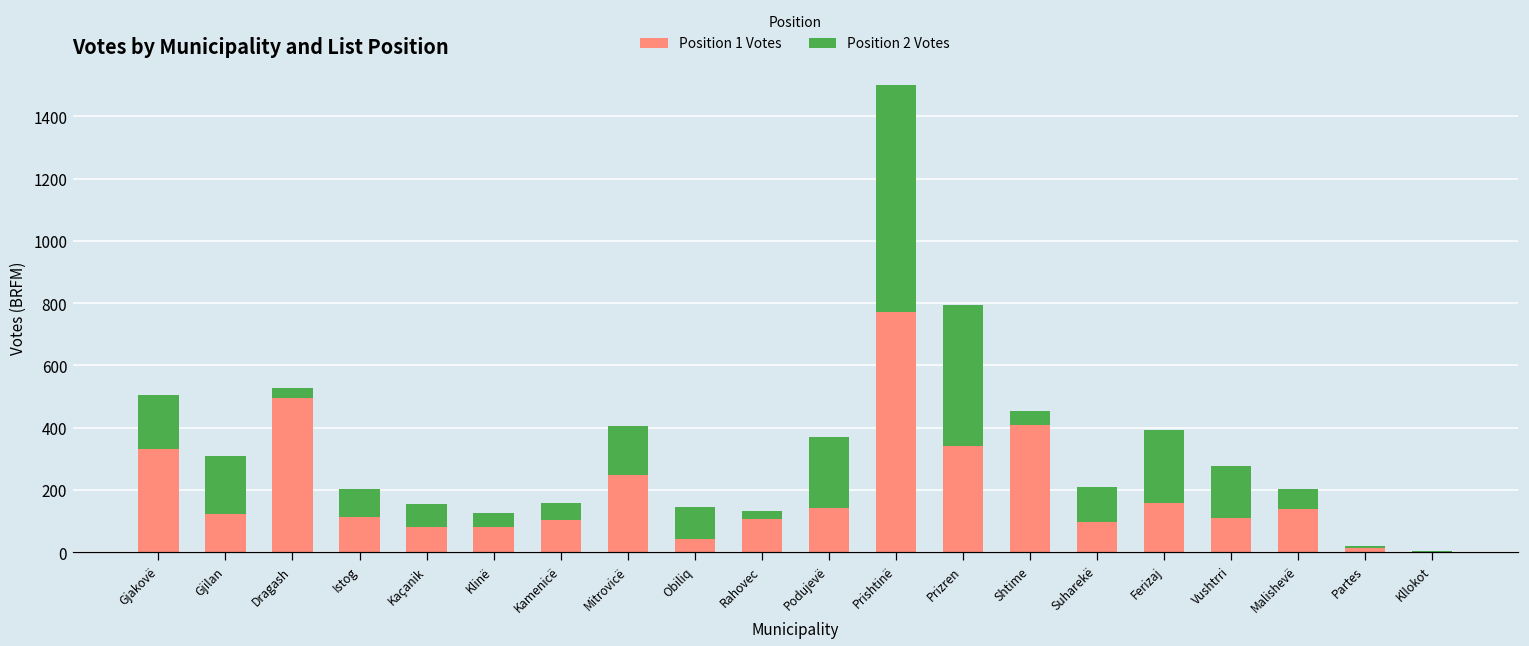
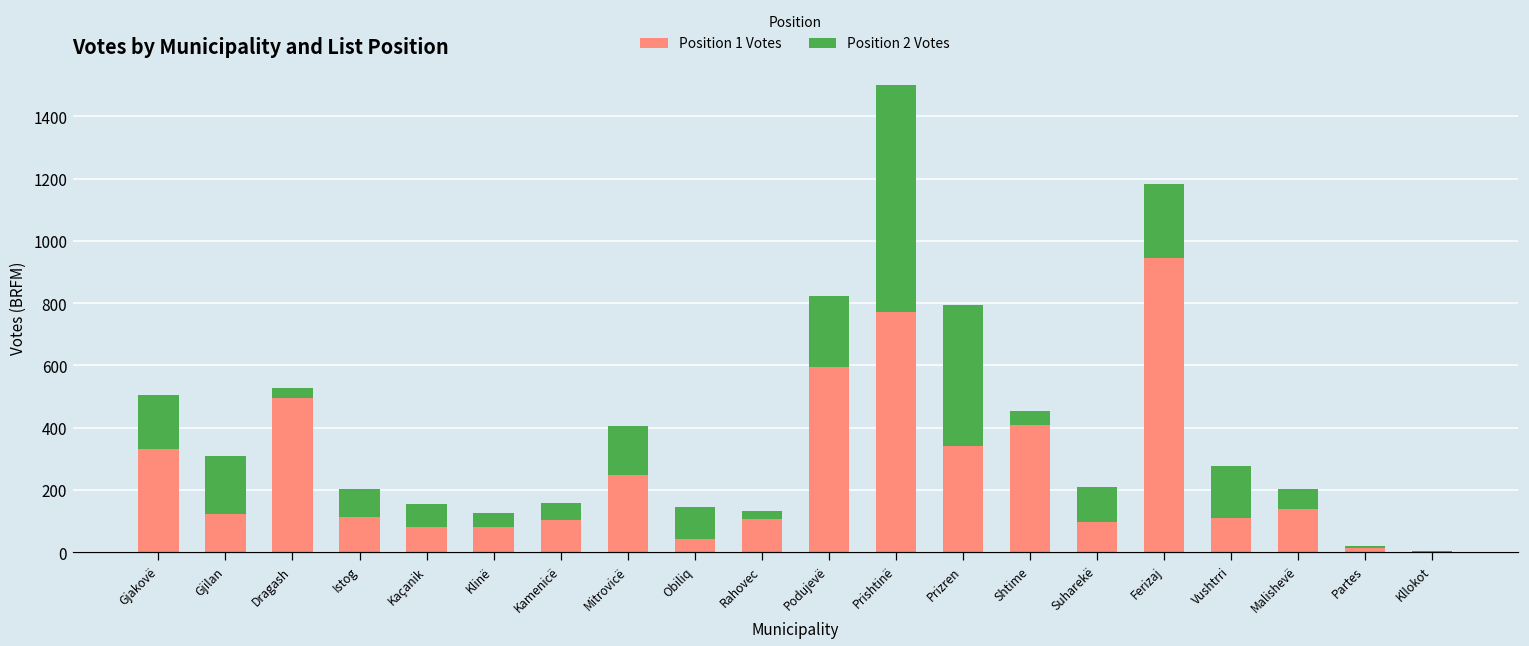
  {
    "Position 1 Votes": {
      "Gjakovë": 330,
      "Gjilan": 120,
      "Dragash": 500,
      "Istog": 120,
      "Kaçanik": 80,
      "Klinë": 80,
      "Kamenicë": 100,
      "Mitrovicë": 250,
      "Obiliq": 40,
      "Rahovec": 110,
-     "Podujevë": 140,
+     "Podujevë": 600,
      "Prishtinë": 770,
      "Prizren": 340,
      "Shtime": 410,
      "Suharekë": 100,
-     "Ferizaj": 160,
+     "Ferizaj": 950,
      "Vushtrri": 110,
      "Malishevë": 140,
      "Partes": 20
    },
    "Position 2 Votes": {
      "Gjakovë": 170,
      "Gjilan": 190,
      "Dragash": 30,
      "Istog": 90,
      "Kaçanik": 80,
      "Klinë": 40,
      "Kamenicë": 50,
      "Mitrovicë": 160,
      "Obiliq": 100,
      "Rahovec": 30,
      "Podujevë": 230,
      "Prishtinë": 730,
      "Prizren": 450,
      "Shtime": 40,
      "Suharekë": 110,
      "Ferizaj": 240,
      "Vushtrri": 170,
      "Malishevë": 60
    }
  }
